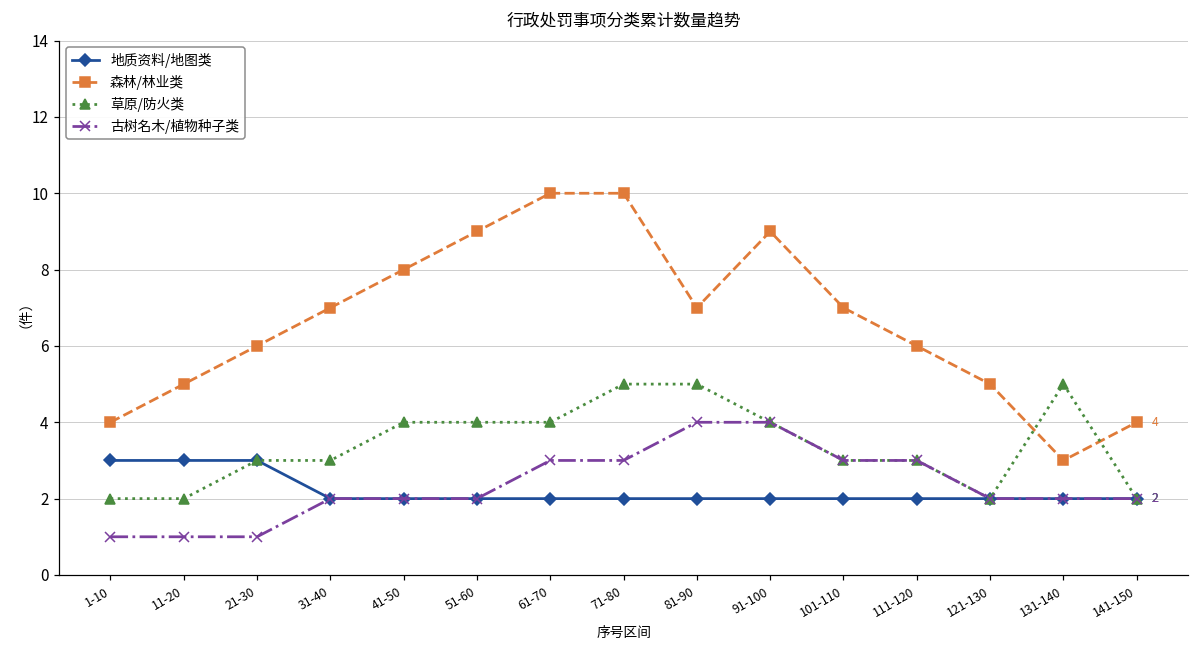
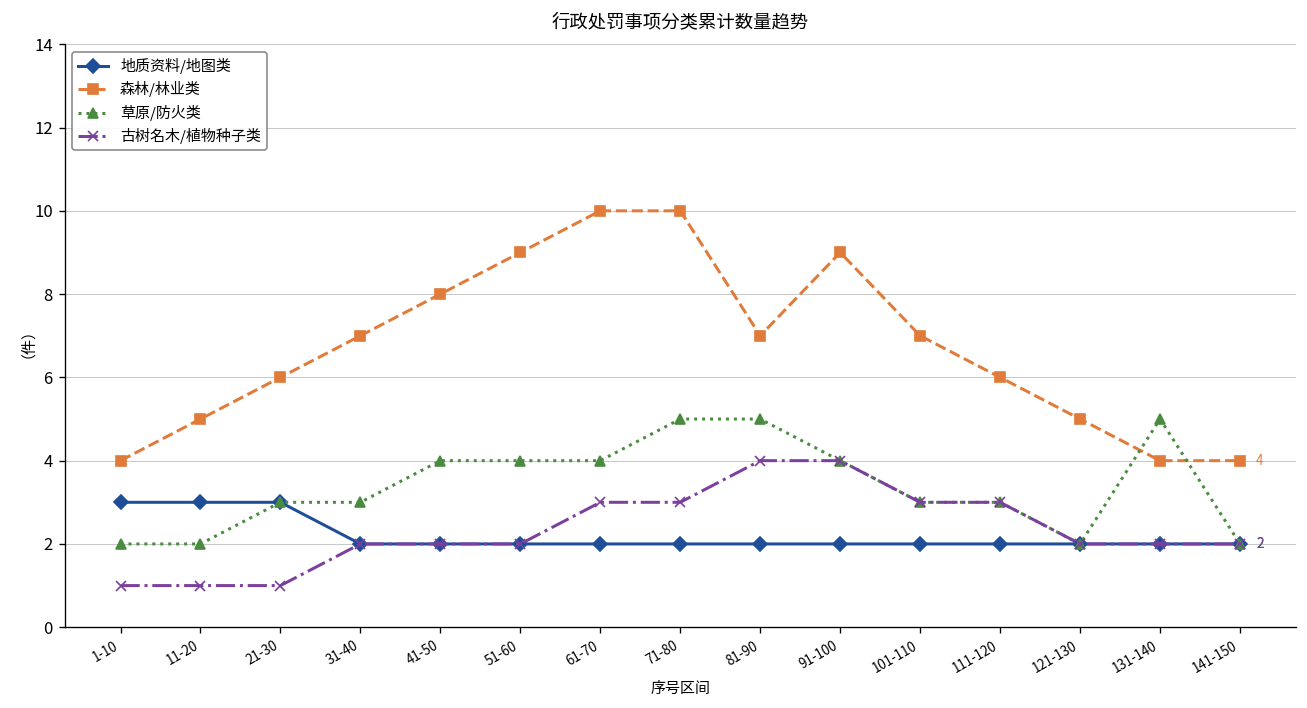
  {
    "地质资料/地图类": {
      "1-10": 3,
      "11-20": 3,
      "61-70": 2,
      "71-80": 2,
      "81-90": 2,
      "91-100": 2,
      "101-110": 2,
      "111-120": 2
    },
    "森林/林业类": {
      "1-10": 4,
      "11-20": 5,
      "21-30": 6,
      "31-40": 7,
      "41-50": 8,
      "51-60": 9,
      "61-70": 10,
      "71-80": 10,
      "81-90": 7,
      "91-100": 9,
      "101-110": 7,
      "111-120": 6,
      "121-130": 5,
-     "131-140": 3
+     "131-140": 4
    },
    "草原/防火类": {
      "1-10": 2,
      "11-20": 2,
      "31-40": 3,
      "41-50": 4,
      "51-60": 4,
      "61-70": 4,
      "71-80": 5,
      "81-90": 5,
      "131-140": 5
    },
    "古树名木/植物种子类": {
      "1-10": 1,
      "11-20": 1,
      "21-30": 1,
      "61-70": 3,
      "71-80": 3,
      "81-90": 4
    }
  }
